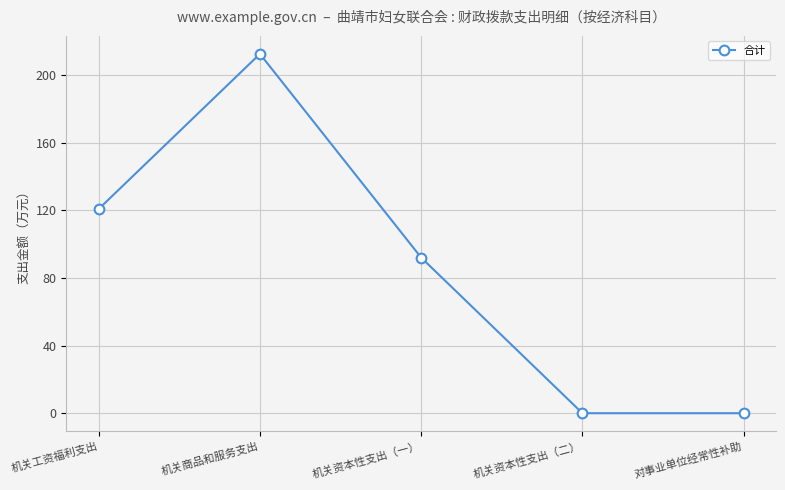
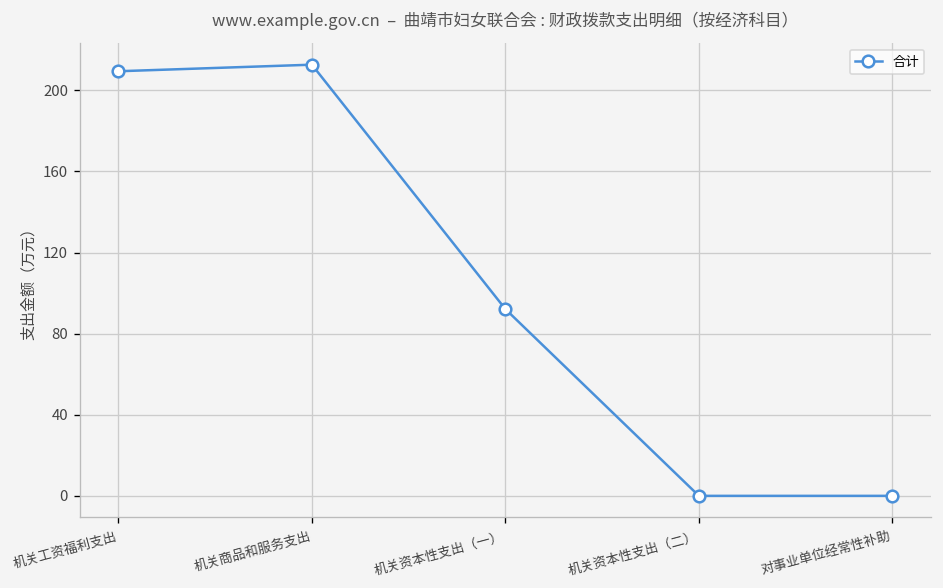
  {
-   "机关工资福利支出": 121,
+   "机关工资福利支出": 209,
    "机关商品和服务支出": 213,
    "机关资本性支出（一）": 92,
    "机关资本性支出（二）": 0,
    "对事业单位经常性补助": 0
  }
